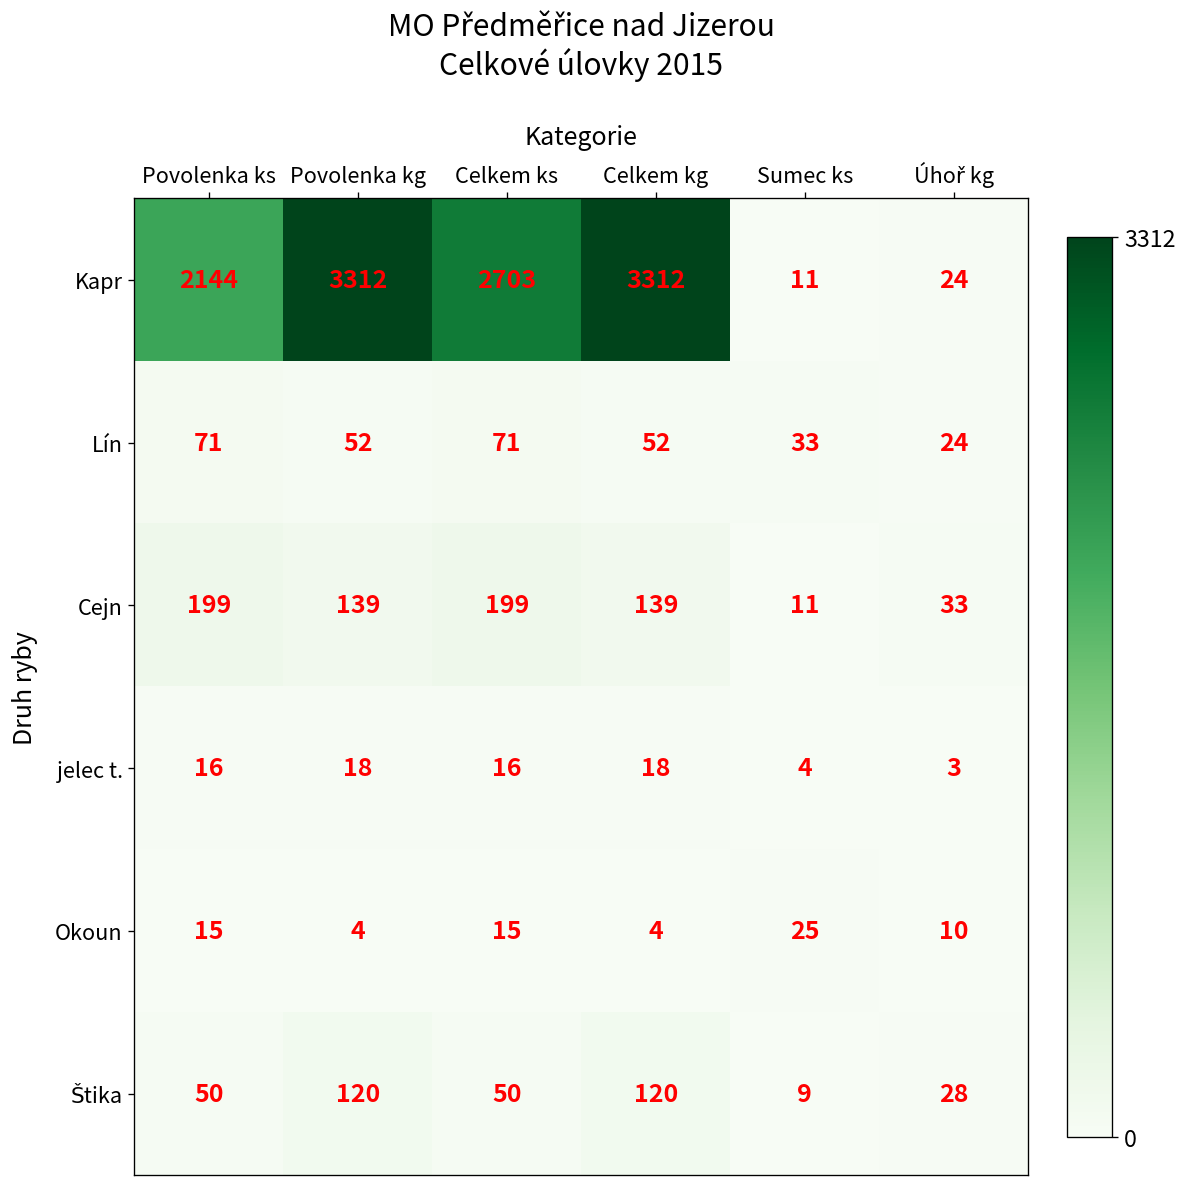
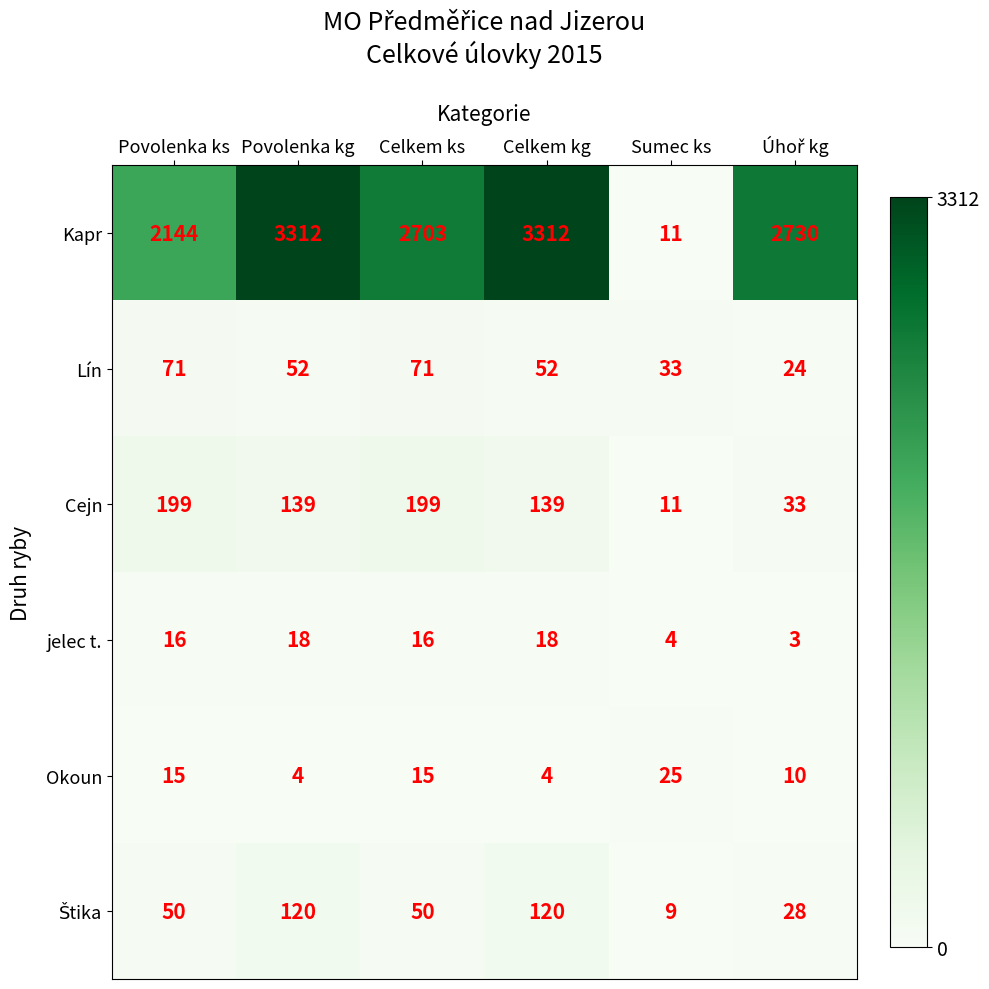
  {
    "Kapr": {
      "Povolenka ks": 2144,
      "Povolenka kg": 3312,
      "Celkem ks": 2703,
      "Celkem kg": 3312,
      "Sumec ks": 11,
-     "Úhoř kg": 24
+     "Úhoř kg": 2730
    },
    "Lín": {
      "Povolenka ks": 71,
      "Povolenka kg": 52,
      "Celkem ks": 71,
      "Celkem kg": 52,
      "Sumec ks": 33,
      "Úhoř kg": 24
    },
    "Cejn": {
      "Povolenka ks": 199,
      "Povolenka kg": 139,
      "Celkem ks": 199,
      "Celkem kg": 139,
      "Sumec ks": 11,
      "Úhoř kg": 33
    },
    "jelec t.": {
      "Povolenka ks": 16,
      "Povolenka kg": 18,
      "Celkem ks": 16,
      "Celkem kg": 18,
      "Sumec ks": 4,
      "Úhoř kg": 3
    },
    "Okoun": {
      "Povolenka ks": 15,
      "Povolenka kg": 4,
      "Celkem ks": 15,
      "Celkem kg": 4,
      "Sumec ks": 25,
      "Úhoř kg": 10
    },
    "Štika": {
      "Povolenka ks": 50,
      "Povolenka kg": 120,
      "Celkem ks": 50,
      "Celkem kg": 120,
      "Sumec ks": 9,
      "Úhoř kg": 28
    }
  }
